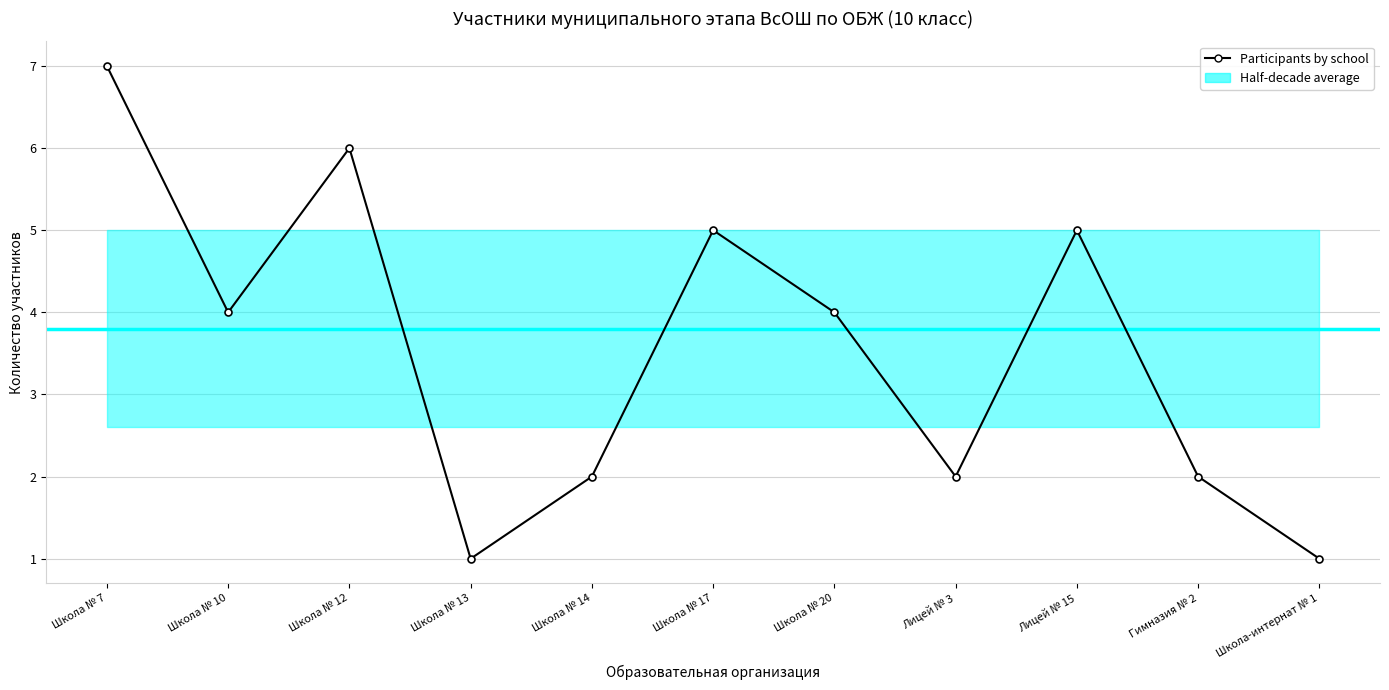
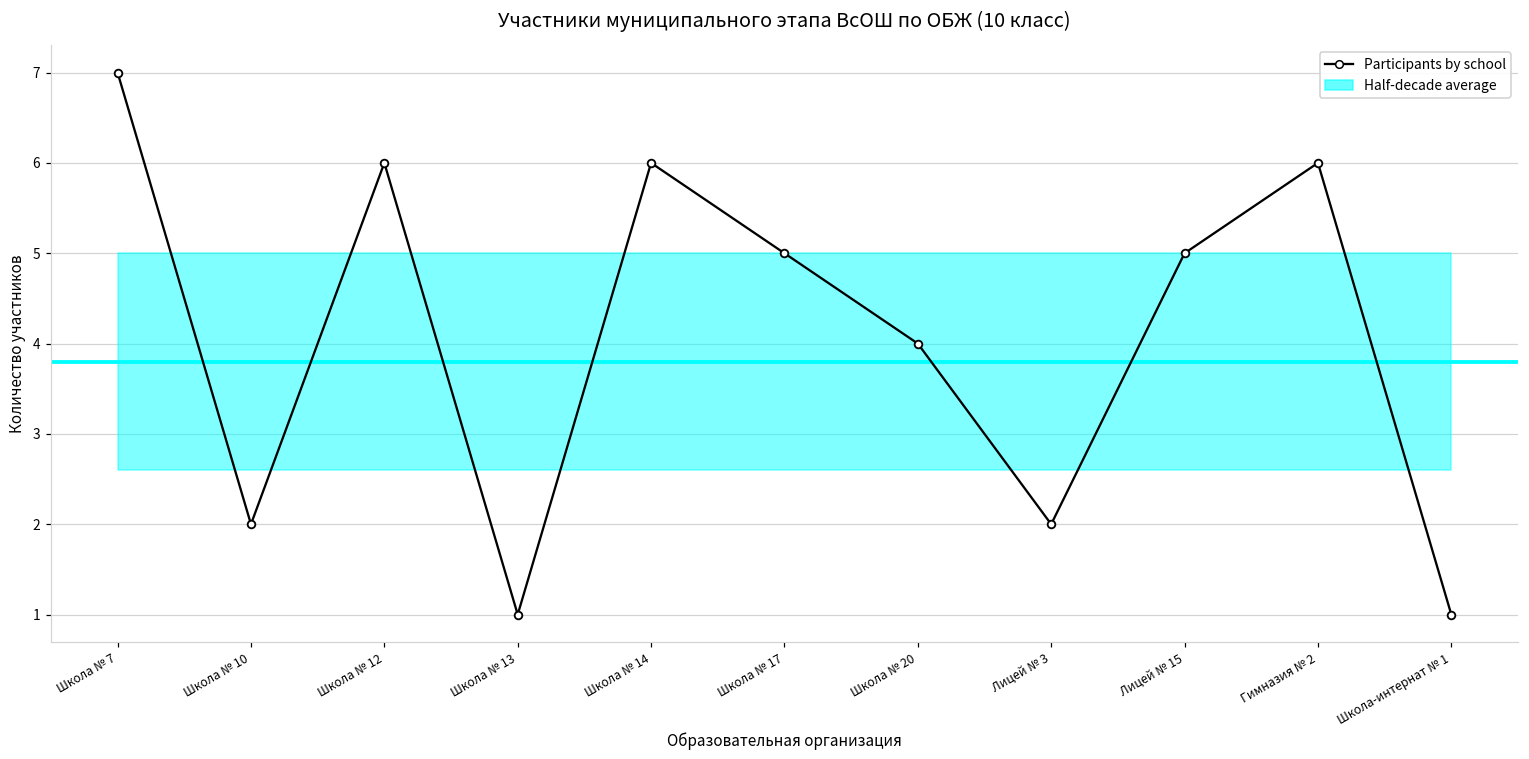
  {
    "Participants by school": {
      "Школа № 7": 7,
-     "Школа № 10": 4,
+     "Школа № 10": 2,
      "Школа № 12": 6,
      "Школа № 13": 1,
-     "Школа № 14": 2,
+     "Школа № 14": 6,
      "Школа № 20": 4,
      "Лицей № 3": 2,
-     "Гимназия № 2": 2,
+     "Гимназия № 2": 6,
      "Школа-интернат № 1": 1
    },
    "Half-decade average": {
      "Школа № 7": 5,
      "Школа № 10": 5,
      "Школа № 12": 5,
      "Школа № 13": 5,
      "Школа № 14": 5,
      "Школа № 20": 5,
      "Лицей № 3": 5,
      "Гимназия № 2": 5,
      "Школа-интернат № 1": 5
    }
  }
